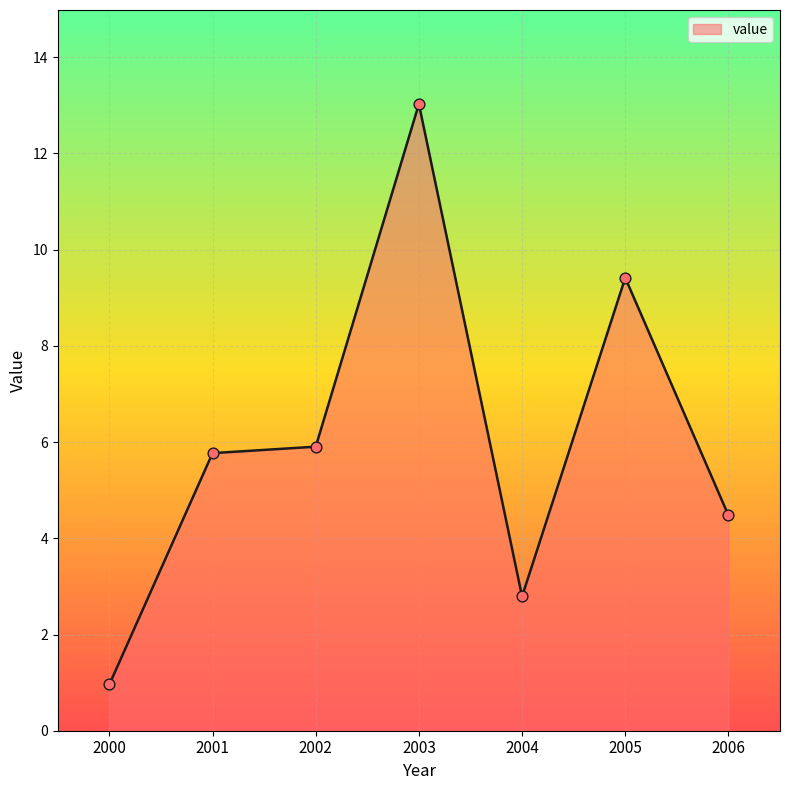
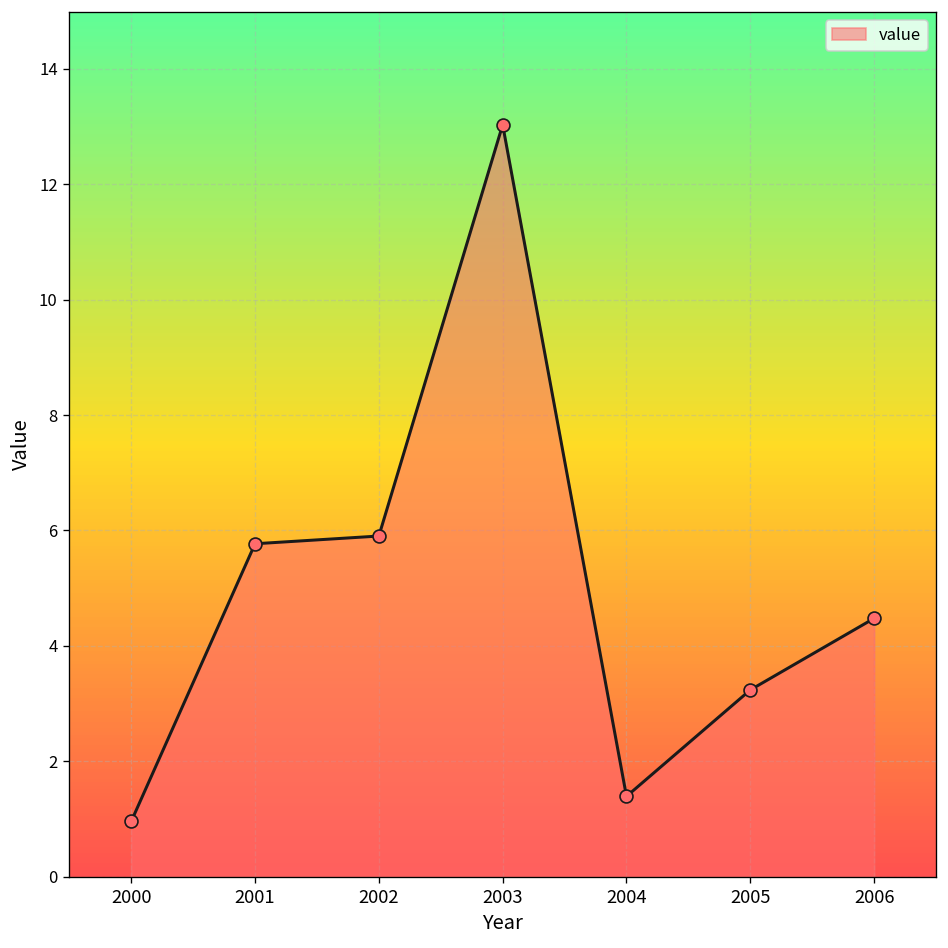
  {
    "2000": 1.0,
    "2001": 5.8,
    "2002": 5.9,
    "2003": 13.0,
-   "2004": 2.8,
-   "2005": 9.4,
+   "2004": 1.4,
+   "2005": 3.2,
    "2006": 4.5
  }
